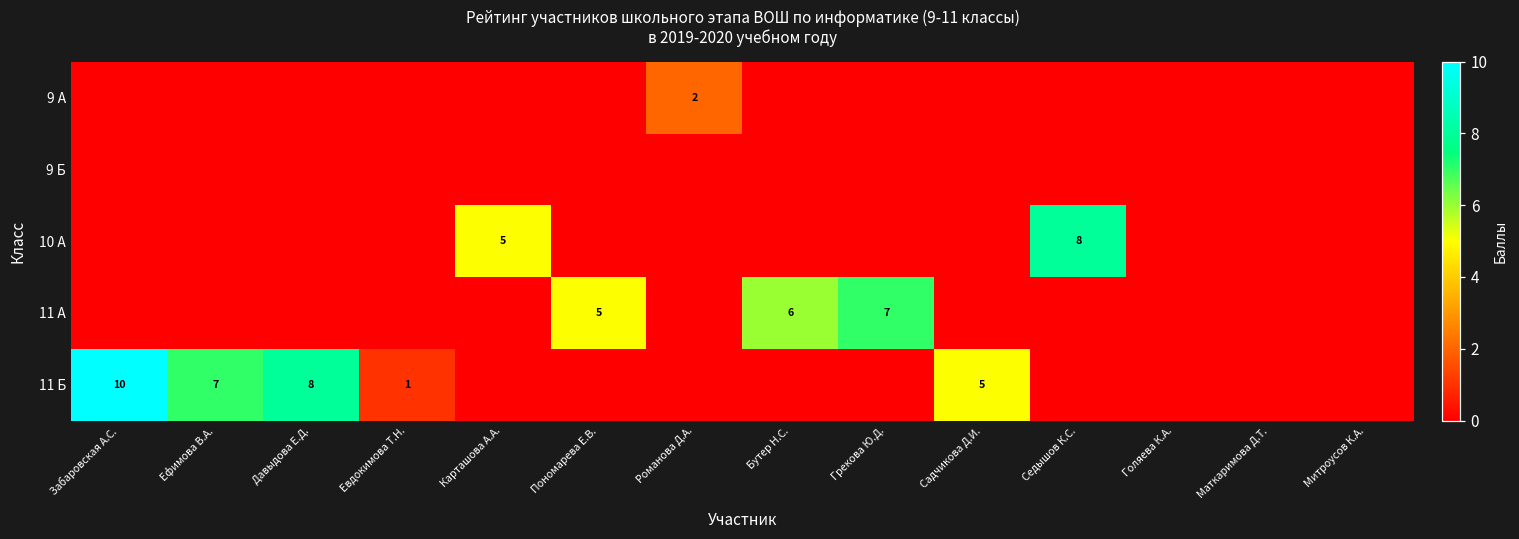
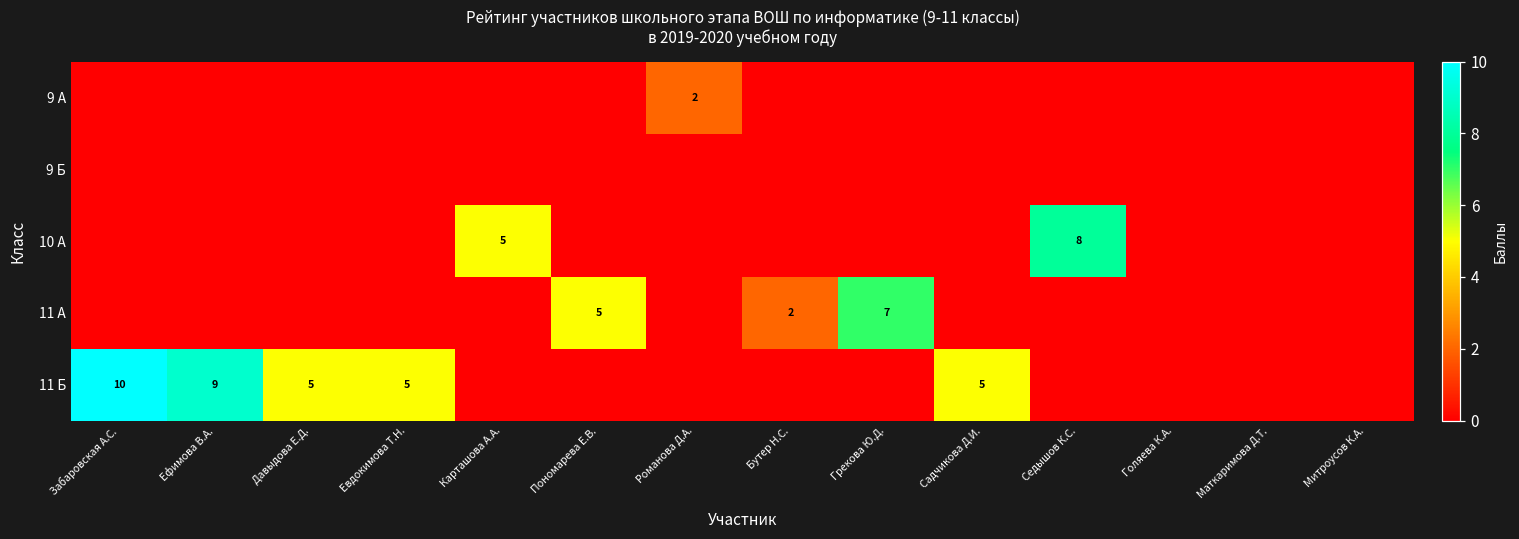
  {
    "9 А": {
      "Романова Д.А.": 2
    },
    "10 А": {
      "Карташова А.А.": 5,
      "Седышов К.С.": 8
    },
    "11 А": {
      "Пономарева Е.В.": 5,
-     "Бутер Н.С.": 6,
+     "Бутер Н.С.": 2,
      "Грекова Ю.Д.": 7
    },
    "11 Б": {
      "Забаровская А.С.": 10,
-     "Ефимова В.А.": 7,
-     "Давыдова Е.Д.": 8,
-     "Евдокимова Т.Н.": 1,
+     "Ефимова В.А.": 9,
+     "Давыдова Е.Д.": 5,
+     "Евдокимова Т.Н.": 5,
      "Садчикова Д.И.": 5
    }
  }
